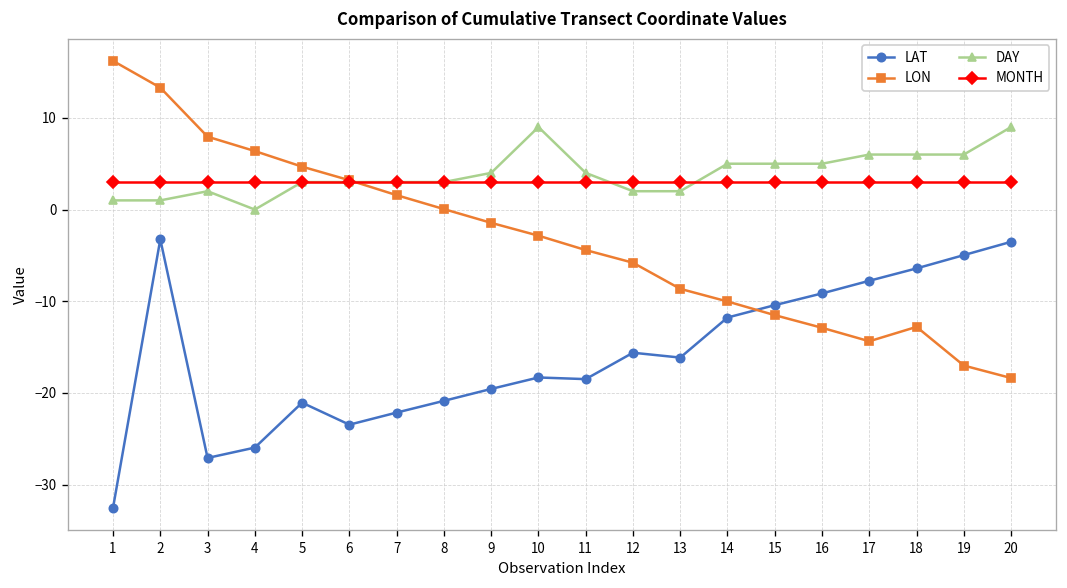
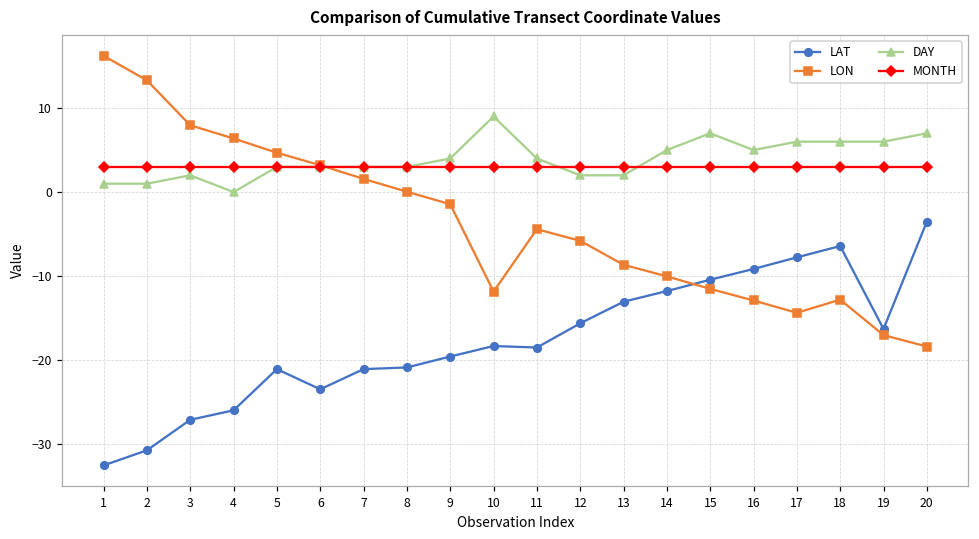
  {
    "LAT": {
      "1": -33,
-     "2": -3,
+     "2": -31,
      "3": -27,
      "4": -26,
      "5": -21,
      "6": -23,
-     "7": -22,
+     "7": -21,
      "8": -21,
      "9": -20,
      "10": -18,
      "11": -19,
      "12": -16,
-     "13": -16,
+     "13": -13,
      "14": -12,
      "15": -10,
      "16": -9,
      "17": -8,
      "18": -6,
-     "19": -5,
+     "19": -16,
      "20": -4
    },
    "LON": {
      "1": 16,
      "2": 13,
      "3": 8,
      "4": 6,
      "5": 5,
      "7": 2,
      "8": 0,
      "9": -1,
-     "10": -3,
+     "10": -12,
      "11": -4,
      "12": -6,
      "13": -9,
      "14": -10,
      "15": -12,
      "16": -13,
      "17": -14,
      "18": -13,
      "19": -17,
      "20": -18
    },
    "DAY": {
      "1": 1,
      "2": 1,
      "3": 2,
      "4": 0,
      "9": 4,
      "10": 9,
      "11": 4,
      "12": 2,
      "13": 2,
      "14": 5,
-     "15": 5,
+     "15": 7,
      "16": 5,
      "17": 6,
      "18": 6,
      "19": 6,
-     "20": 9
+     "20": 7
    },
    "MONTH": {
      "1": 3,
      "2": 3,
      "3": 3,
      "4": 3,
      "9": 3,
      "10": 3,
      "11": 3,
      "12": 3,
      "13": 3,
      "14": 3,
      "15": 3,
      "16": 3,
      "17": 3,
      "18": 3,
      "19": 3,
      "20": 3
    }
  }
